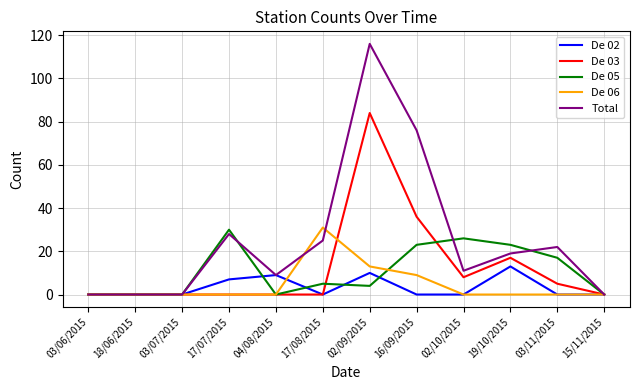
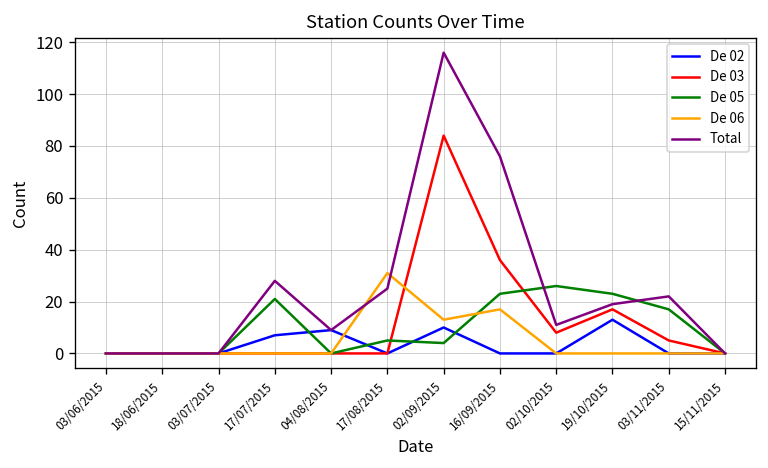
  {
    "De 02": {
      "17/07/2015": 7,
      "02/09/2015": 10,
      "16/09/2015": 0,
      "19/10/2015": 13
    },
    "De 03": {
      "02/09/2015": 84,
      "16/09/2015": 36,
      "02/10/2015": 8,
      "19/10/2015": 17,
      "03/11/2015": 5
    },
    "De 05": {
-     "17/07/2015": 30,
+     "17/07/2015": 21,
      "17/08/2015": 5,
      "02/09/2015": 4,
      "16/09/2015": 23,
      "02/10/2015": 26,
      "19/10/2015": 23,
      "03/11/2015": 17
    },
    "De 06": {
      "17/08/2015": 31,
      "02/09/2015": 13,
-     "16/09/2015": 9,
+     "16/09/2015": 17,
      "19/10/2015": 0
    },
    "Total": {
      "17/07/2015": 28,
      "17/08/2015": 25,
      "02/09/2015": 116,
      "16/09/2015": 76,
      "02/10/2015": 11,
      "19/10/2015": 19,
      "03/11/2015": 22
    }
  }
